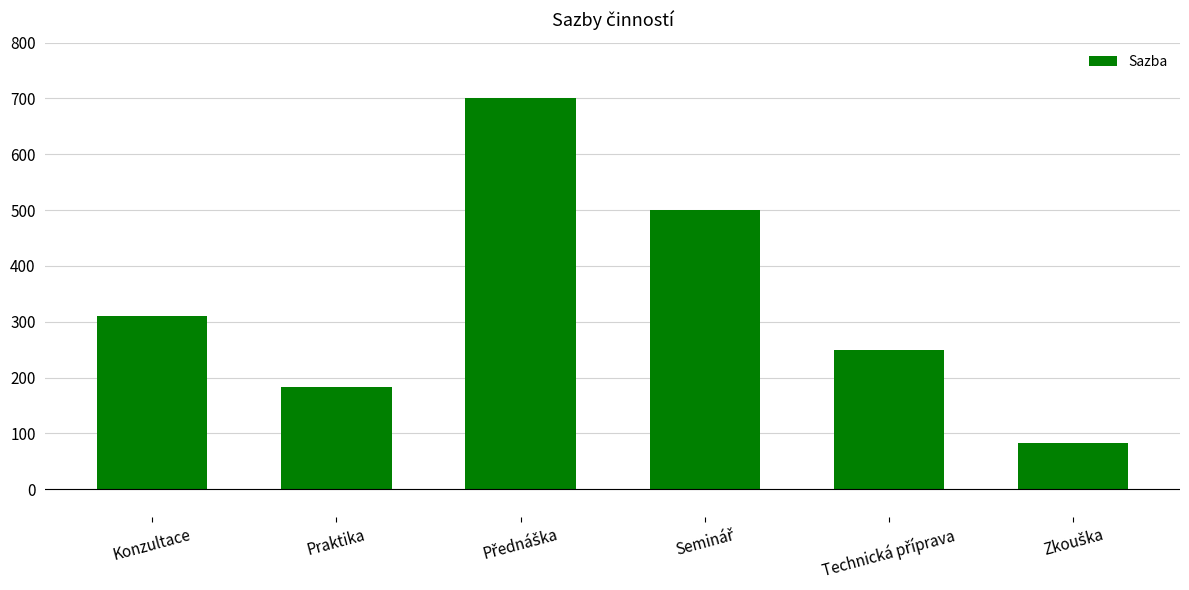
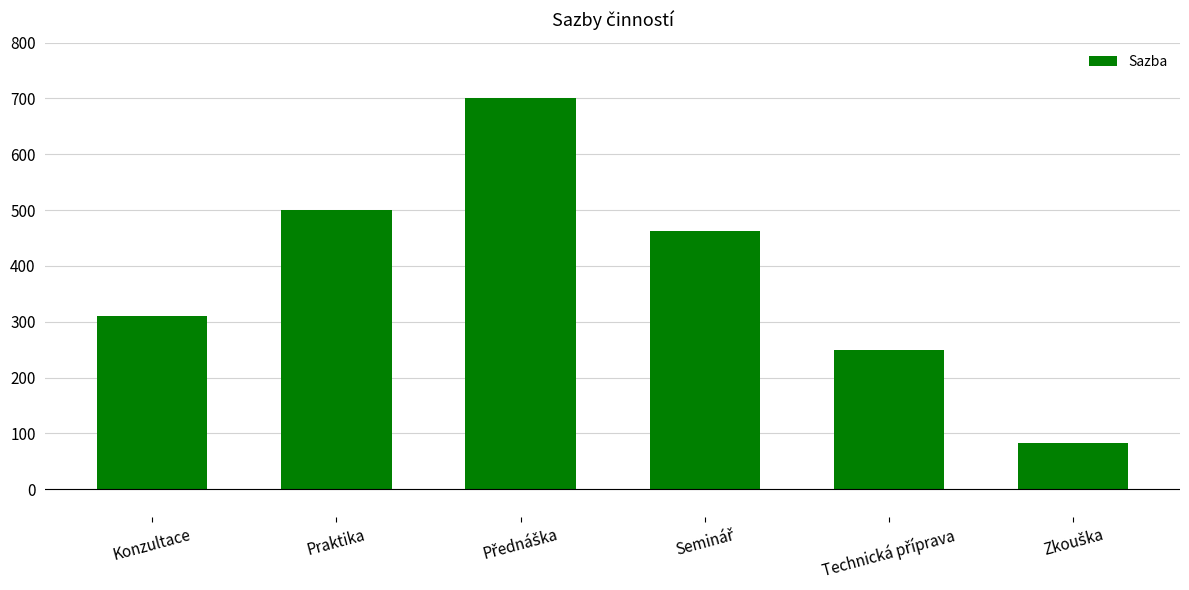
  {
    "Konzultace": 310,
-   "Praktika": 180,
+   "Praktika": 500,
    "Přednáška": 700,
-   "Seminář": 500,
+   "Seminář": 460,
    "Technická příprava": 250,
    "Zkouška": 80
  }
